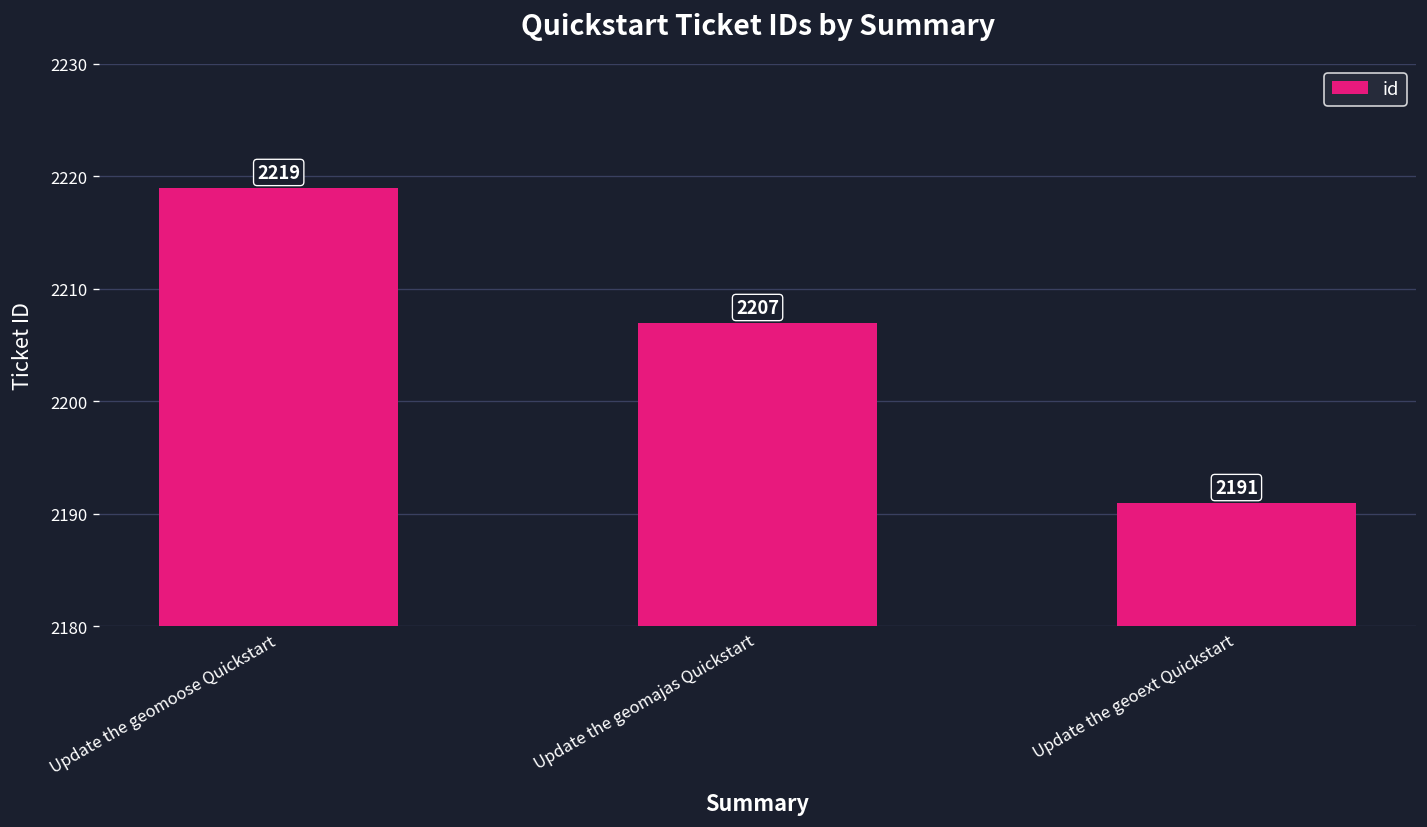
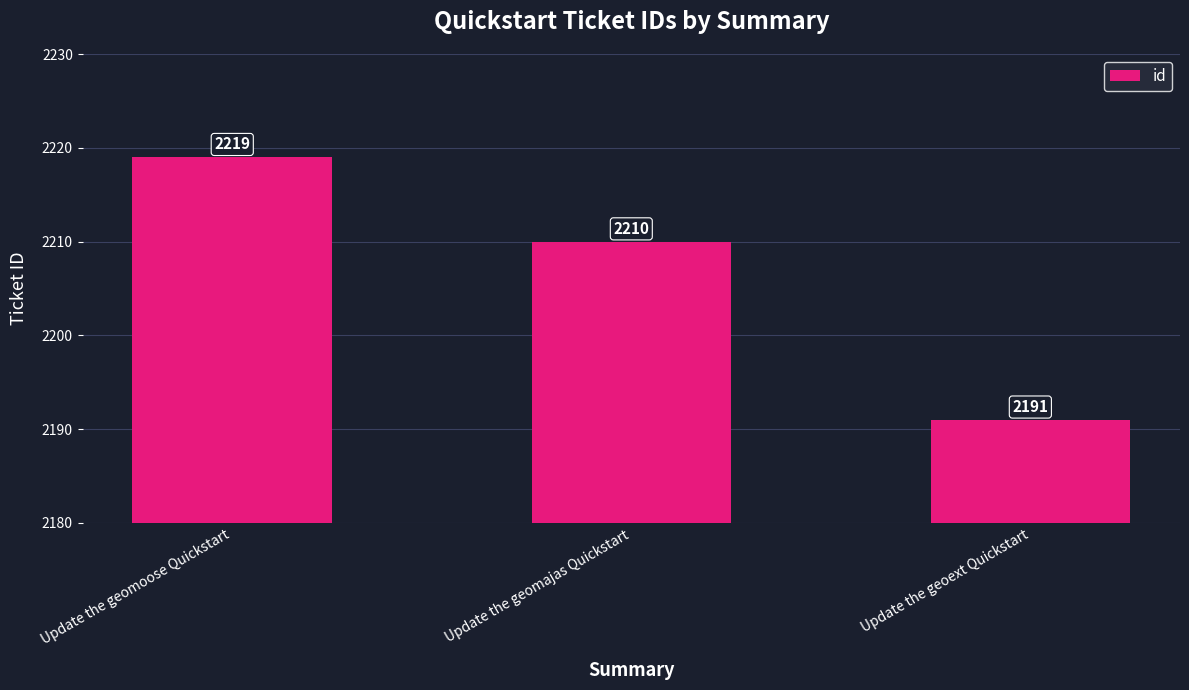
  {
-   "Update the geomajas Quickstart": 2207
+   "Update the geomajas Quickstart": 2210
  }
